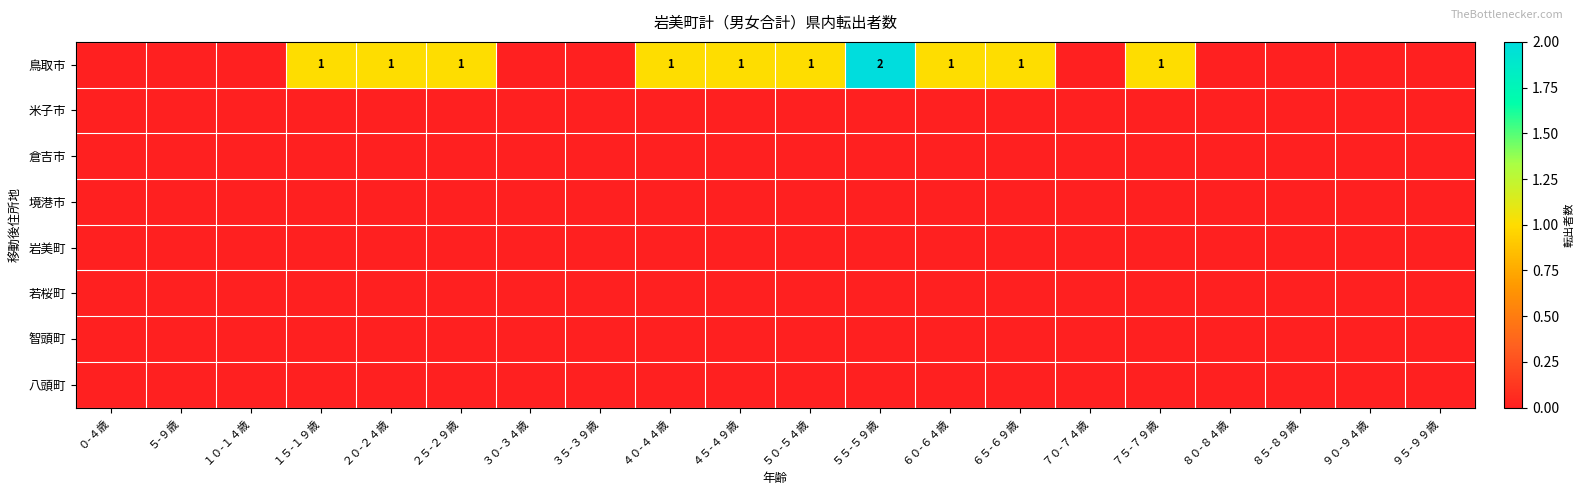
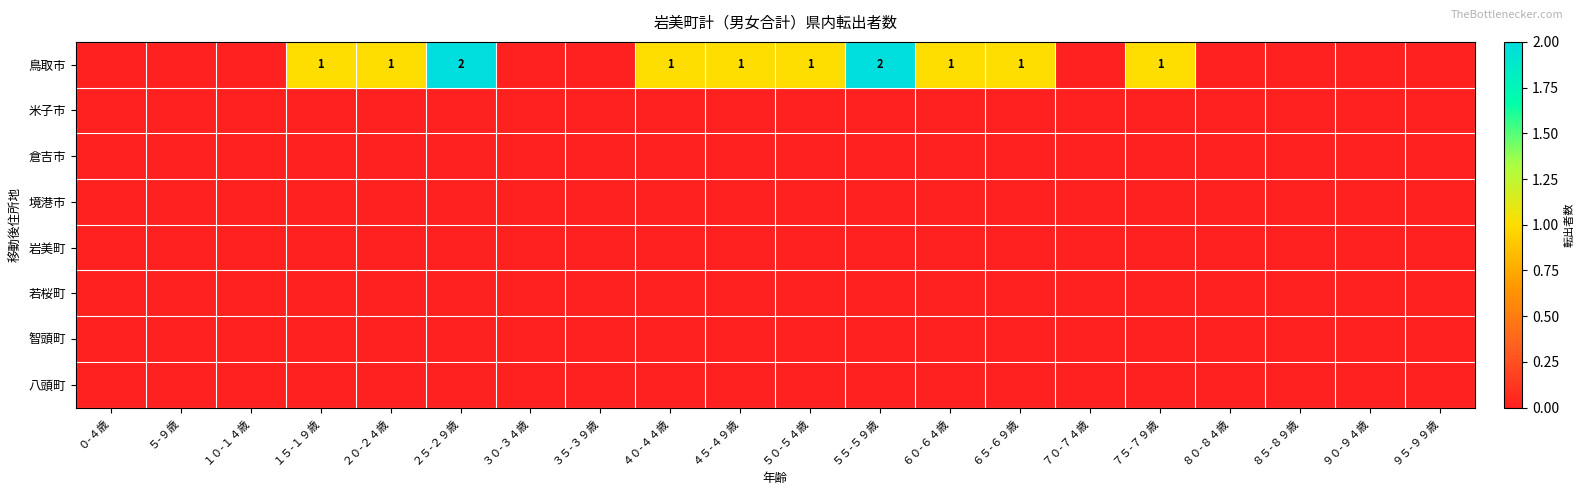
  {
    "鳥取市": {
      "１５-１９歳": 1,
      "２０-２４歳": 1,
-     "２５-２９歳": 1,
+     "２５-２９歳": 2,
      "４０-４４歳": 1,
      "４５-４９歳": 1,
      "５０-５４歳": 1,
      "５５-５９歳": 2,
      "６０-６４歳": 1,
      "６５-６９歳": 1,
      "７５-７９歳": 1
    }
  }
